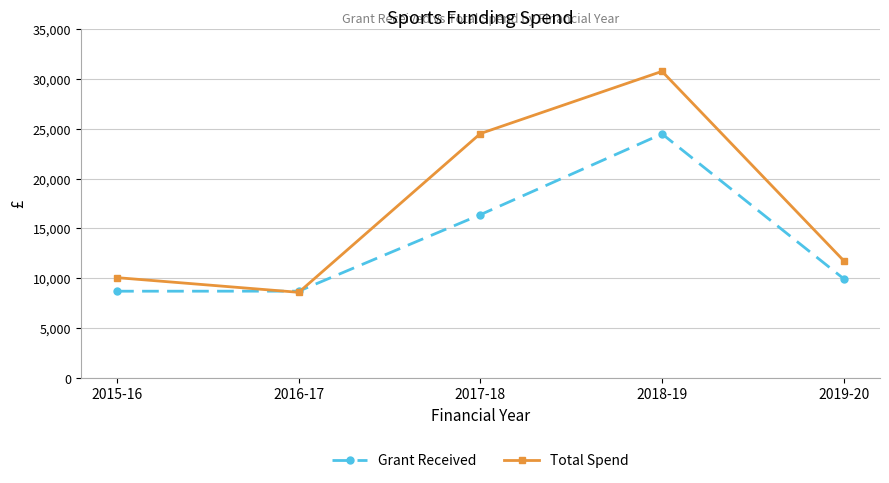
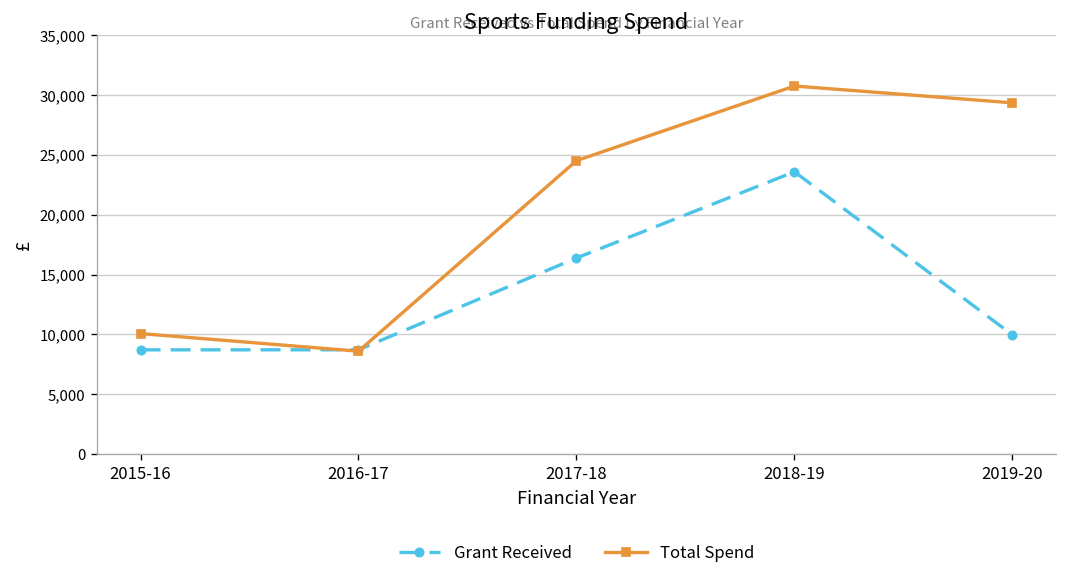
  {
    "Grant Received": {
      "2015-16": "9,000",
      "2017-18": "16,000",
-     "2018-19": "24,500",
+     "2018-19": "23,600",
      "2019-20": "10,000"
    },
    "Total Spend": {
      "2015-16": "10,000",
      "2017-18": "25,000",
      "2018-19": "31,000",
-     "2019-20": "12,000"
+     "2019-20": "29,000"
    }
  }
